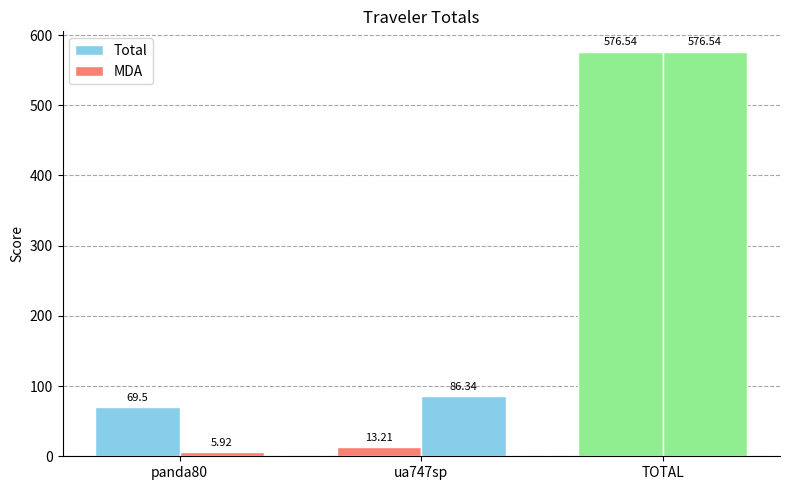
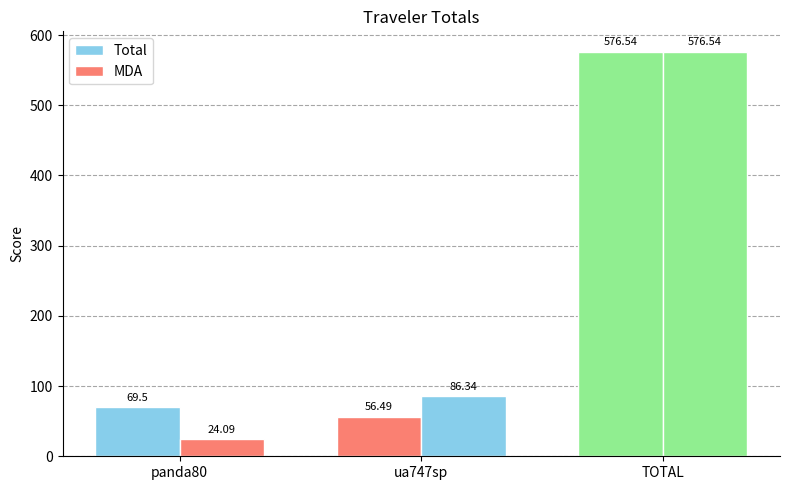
  {
    "Total": {
      "panda80": 69.5,
-     "ua747sp": 13.21,
+     "ua747sp": 56.49,
      "TOTAL": 576.54
    },
    "MDA": {
-     "panda80": 5.92,
+     "panda80": 24.09,
      "ua747sp": 86.34,
      "TOTAL": 576.54
    }
  }
